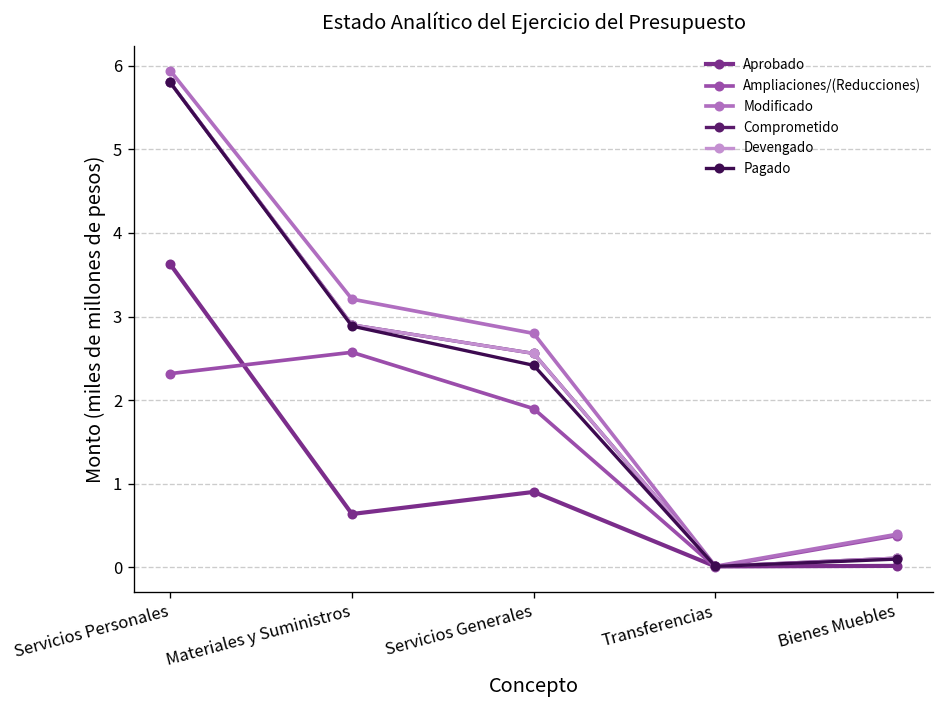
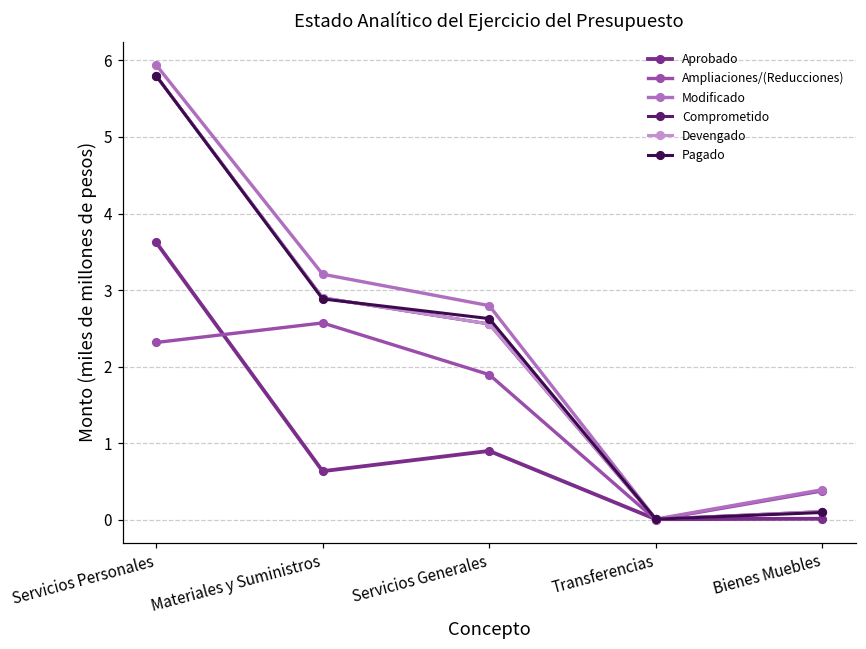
  {
    "Pagado": {
-     "Servicios Generales": 2.4
+     "Servicios Generales": 2.6
    }
  }
